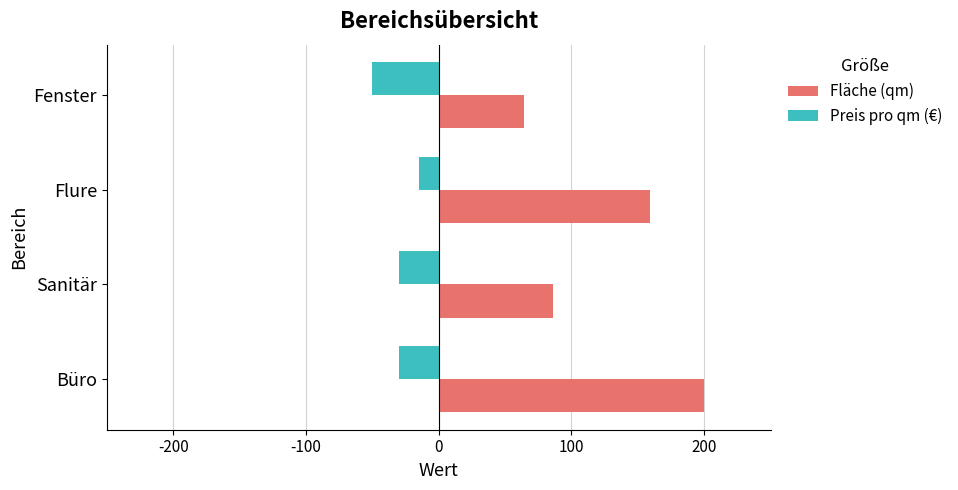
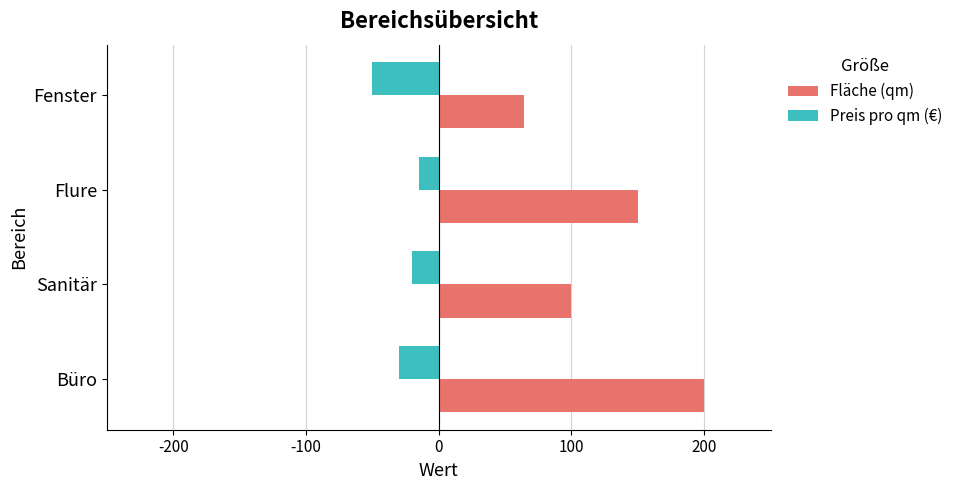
  {
    "Fläche (qm)": {
      "Fenster": 64,
-     "Flure": 159,
-     "Sanitär": 86,
+     "Flure": 150,
+     "Sanitär": 100,
      "Büro": 200
    },
    "Preis pro qm (€)": {
      "Fenster": -50,
      "Flure": -15,
-     "Sanitär": -30,
+     "Sanitär": -20,
      "Büro": -30
    }
  }
